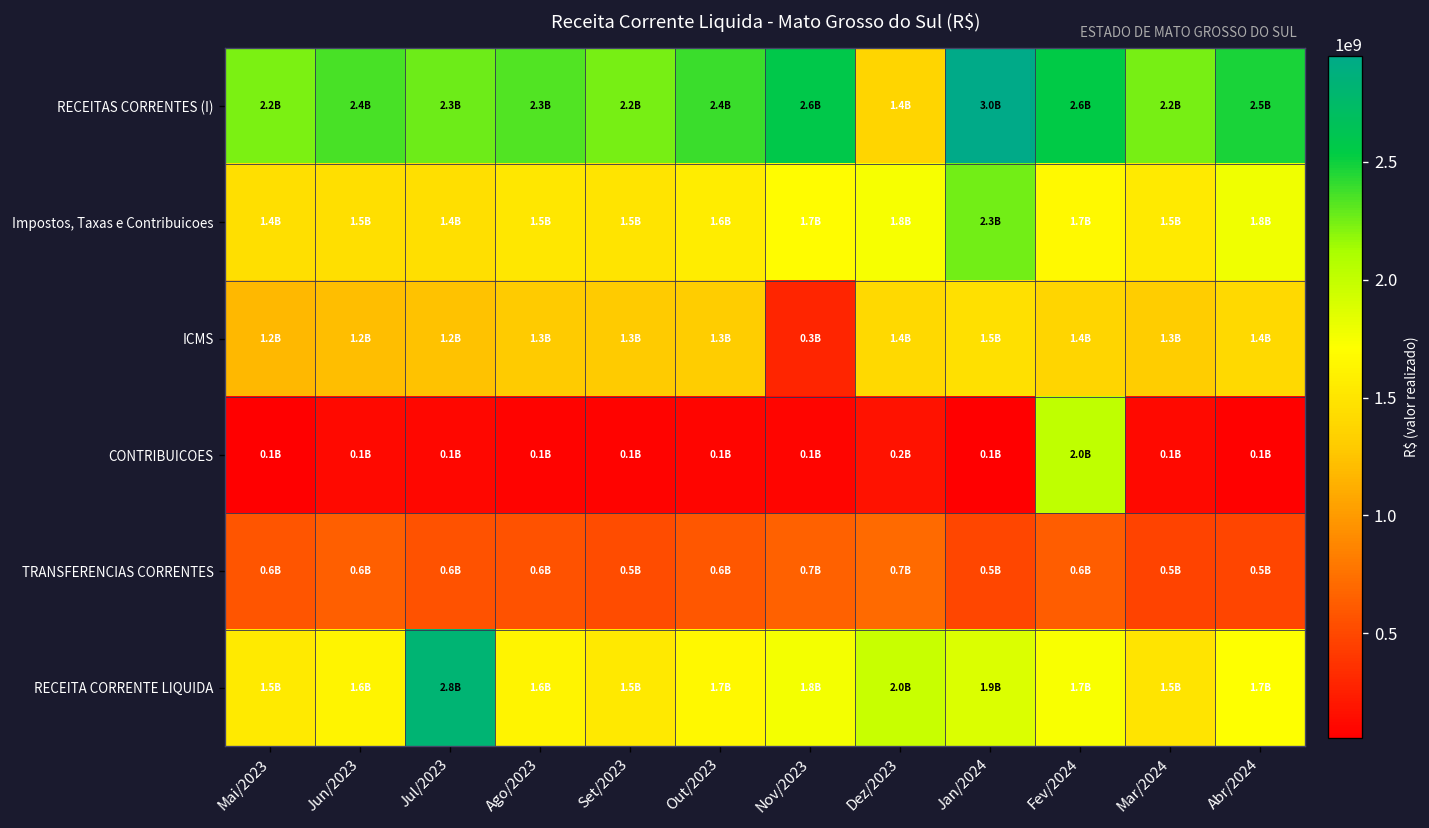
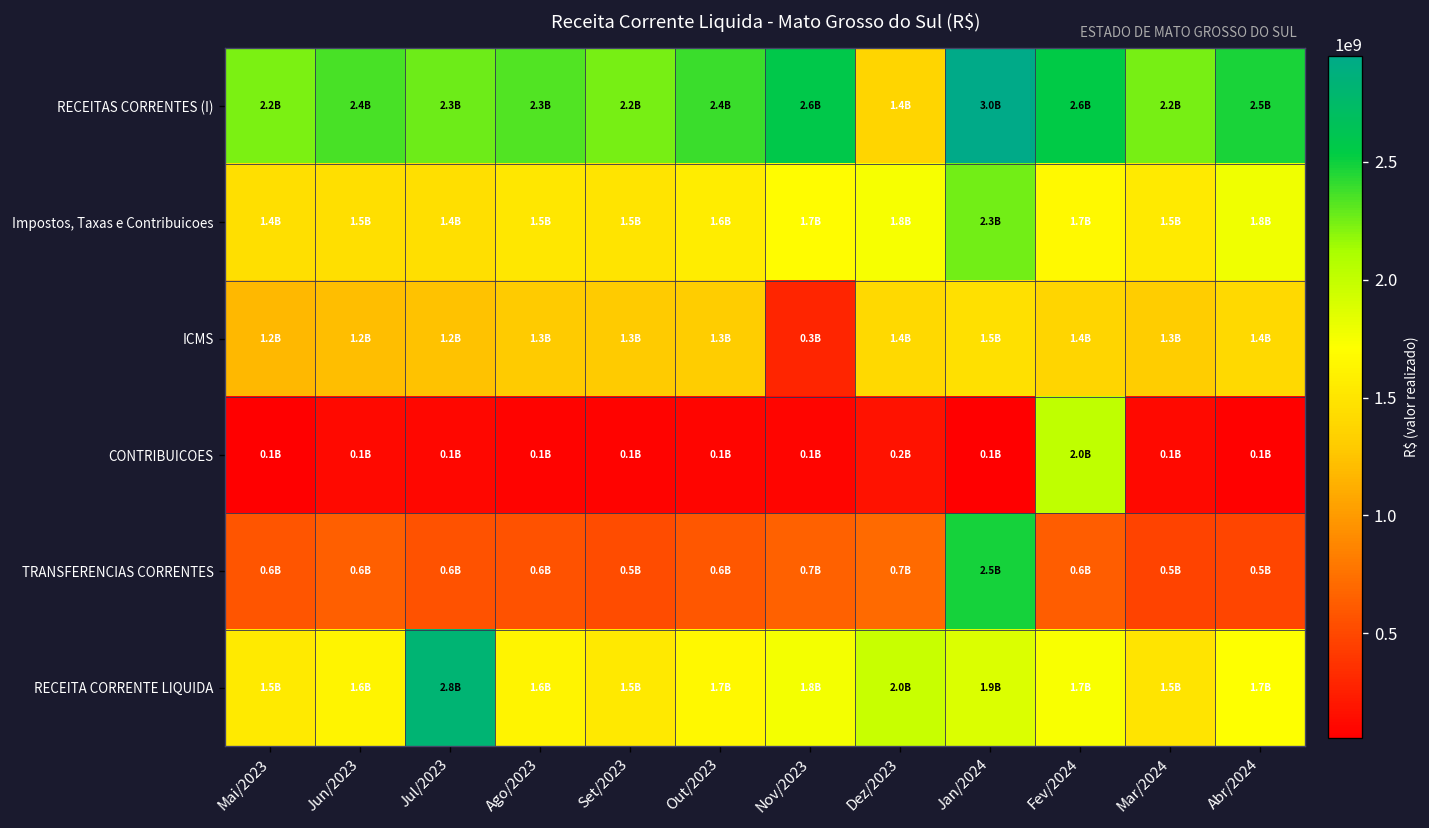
  {
    "RECEITAS CORRENTES (I)": {
      "Mai/2023": "2.2B",
      "Jun/2023": "2.4B",
      "Jul/2023": "2.3B",
      "Ago/2023": "2.3B",
      "Set/2023": "2.2B",
      "Out/2023": "2.4B",
      "Nov/2023": "2.6B",
      "Dez/2023": "1.4B",
      "Jan/2024": "3.0B",
      "Fev/2024": "2.6B",
      "Mar/2024": "2.2B",
      "Abr/2024": "2.5B"
    },
    "Impostos, Taxas e Contribuicoes": {
      "Mai/2023": "1.4B",
      "Jun/2023": "1.5B",
      "Jul/2023": "1.4B",
      "Ago/2023": "1.5B",
      "Set/2023": "1.5B",
      "Out/2023": "1.6B",
      "Nov/2023": "1.7B",
      "Dez/2023": "1.8B",
      "Jan/2024": "2.3B",
      "Fev/2024": "1.7B",
      "Mar/2024": "1.5B",
      "Abr/2024": "1.8B"
    },
    "ICMS": {
      "Mai/2023": "1.2B",
      "Jun/2023": "1.2B",
      "Jul/2023": "1.2B",
      "Ago/2023": "1.3B",
      "Set/2023": "1.3B",
      "Out/2023": "1.3B",
      "Nov/2023": "0.3B",
      "Dez/2023": "1.4B",
      "Jan/2024": "1.5B",
      "Fev/2024": "1.4B",
      "Mar/2024": "1.3B",
      "Abr/2024": "1.4B"
    },
    "CONTRIBUICOES": {
      "Mai/2023": "0.1B",
      "Jun/2023": "0.1B",
      "Jul/2023": "0.1B",
      "Ago/2023": "0.1B",
      "Set/2023": "0.1B",
      "Out/2023": "0.1B",
      "Nov/2023": "0.1B",
      "Dez/2023": "0.2B",
      "Jan/2024": "0.1B",
      "Fev/2024": "2.0B",
      "Mar/2024": "0.1B",
      "Abr/2024": "0.1B"
    },
    "TRANSFERENCIAS CORRENTES": {
      "Mai/2023": "0.6B",
      "Jun/2023": "0.6B",
      "Jul/2023": "0.6B",
      "Ago/2023": "0.6B",
      "Set/2023": "0.5B",
      "Out/2023": "0.6B",
      "Nov/2023": "0.7B",
      "Dez/2023": "0.7B",
-     "Jan/2024": "0.5B",
+     "Jan/2024": "2.5B",
      "Fev/2024": "0.6B",
      "Mar/2024": "0.5B",
      "Abr/2024": "0.5B"
    },
    "RECEITA CORRENTE LIQUIDA": {
      "Mai/2023": "1.5B",
      "Jun/2023": "1.6B",
      "Jul/2023": "2.8B",
      "Ago/2023": "1.6B",
      "Set/2023": "1.5B",
      "Out/2023": "1.7B",
      "Nov/2023": "1.8B",
      "Dez/2023": "2.0B",
      "Jan/2024": "1.9B",
      "Fev/2024": "1.7B",
      "Mar/2024": "1.5B",
      "Abr/2024": "1.7B"
    }
  }
